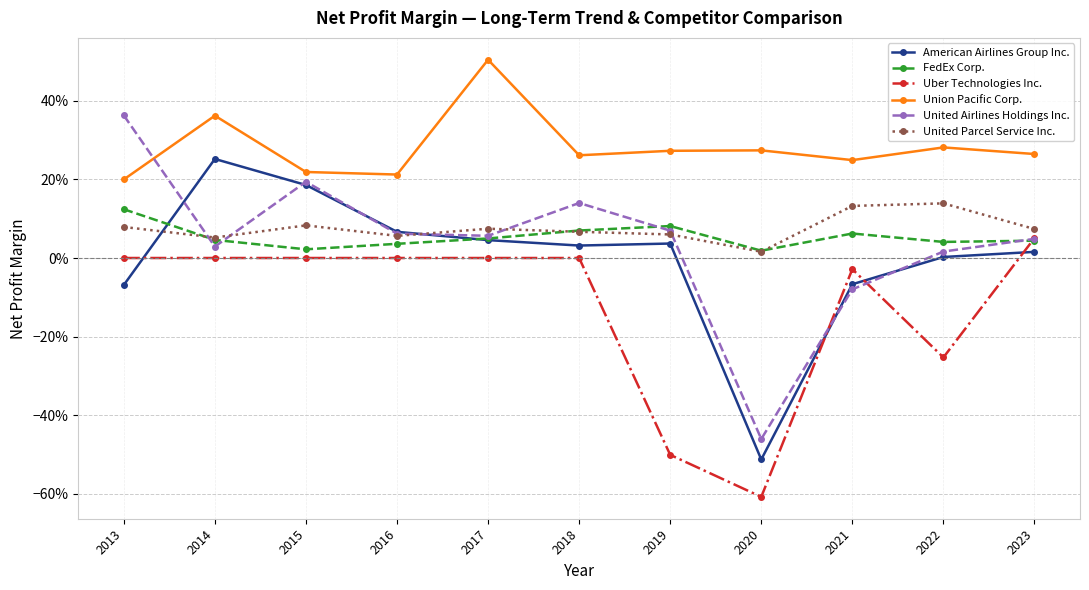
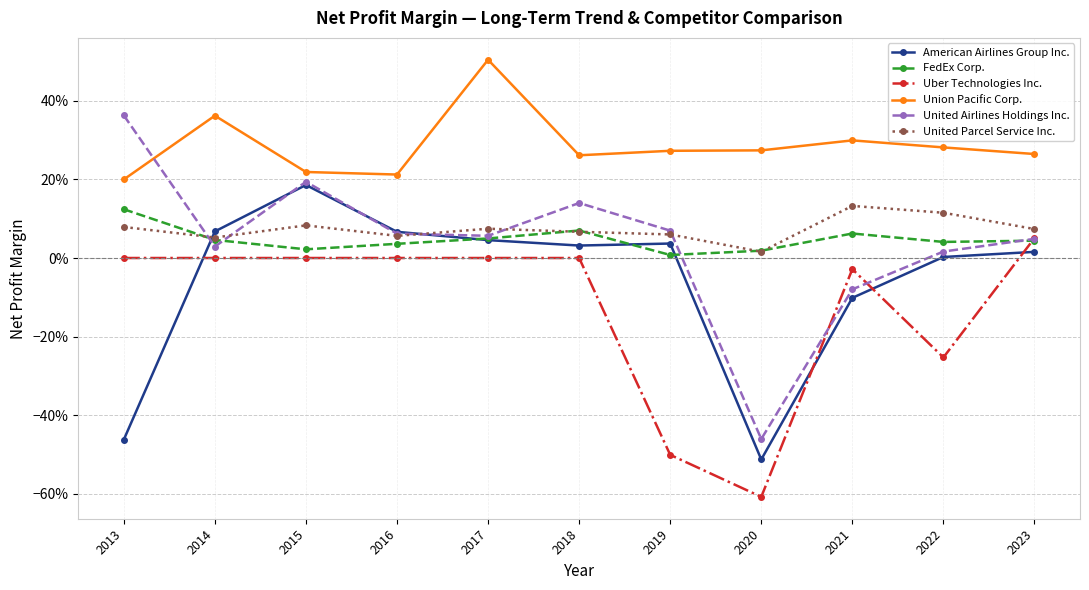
  {
    "American Airlines Group Inc.": {
-     "2013": "-7%",
-     "2014": "25%",
+     "2013": "-46%",
+     "2014": "7%",
      "2015": "19%",
      "2018": "3%",
      "2019": "4%",
      "2020": "-51%",
-     "2021": "-7%",
+     "2021": "-10%",
      "2022": "0%",
      "2023": "2%"
    },
    "FedEx Corp.": {
      "2013": "12%",
      "2015": "2%",
      "2016": "4%",
-     "2019": "8%",
+     "2019": "1%",
      "2021": "6%",
      "2022": "4%"
    },
    "Uber Technologies Inc.": {
      "2013": "0%",
      "2014": "0%",
      "2015": "0%",
      "2016": "0%",
      "2017": "0%",
      "2018": "0%",
      "2019": "-50%",
      "2020": "-61%",
      "2021": "-3%",
      "2022": "-25%"
    },
    "Union Pacific Corp.": {
      "2013": "20%",
      "2014": "36%",
      "2015": "22%",
      "2016": "21%",
      "2017": "50%",
      "2018": "26%",
      "2019": "27%",
      "2020": "27%",
-     "2021": "25%",
+     "2021": "30%",
      "2022": "28%",
      "2023": "26%"
    },
    "United Airlines Holdings Inc.": {
      "2013": "36%",
      "2014": "3%",
      "2015": "19%",
      "2017": "6%",
      "2018": "14%",
      "2019": "7%",
      "2020": "-46%",
      "2021": "-8%",
      "2022": "2%"
    },
    "United Parcel Service Inc.": {
      "2013": "8%",
      "2015": "8%",
      "2017": "7%",
      "2019": "6%",
      "2021": "13%",
-     "2022": "14%",
+     "2022": "12%",
      "2023": "7%"
    }
  }
